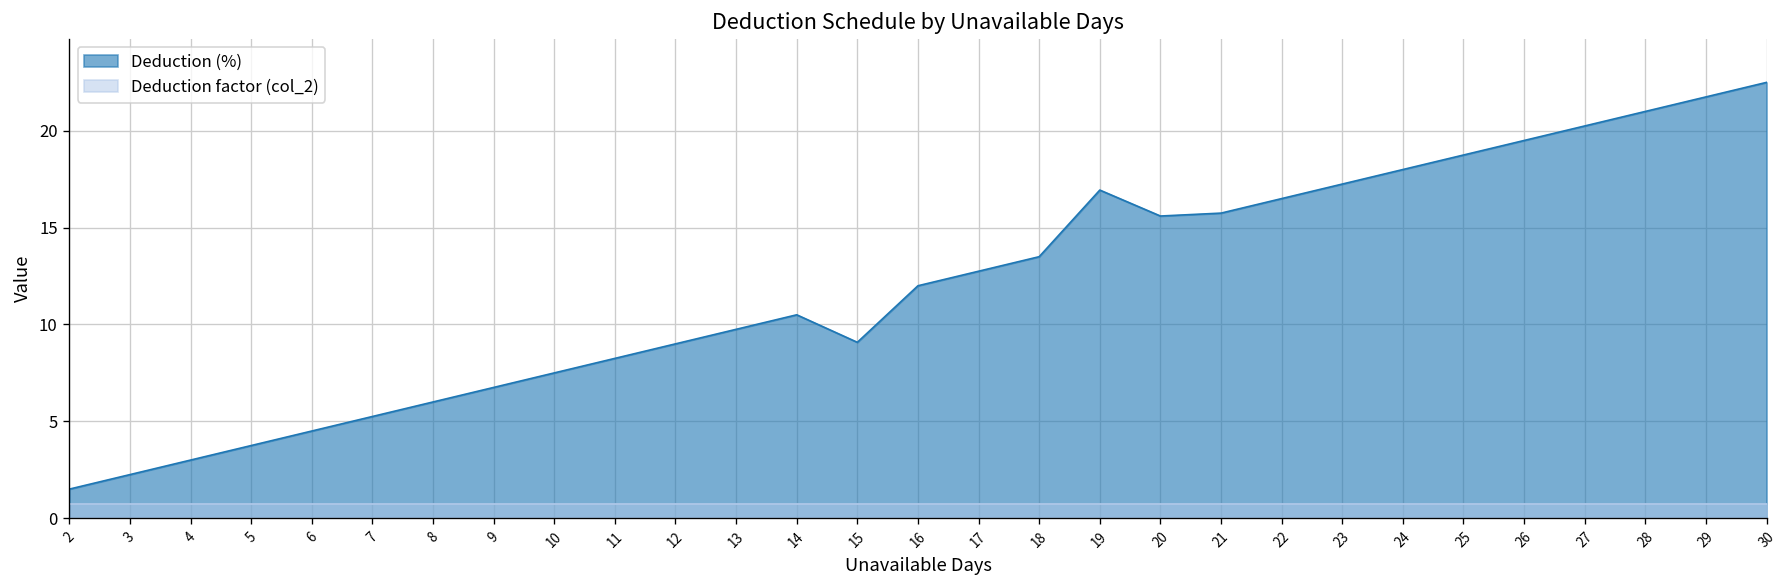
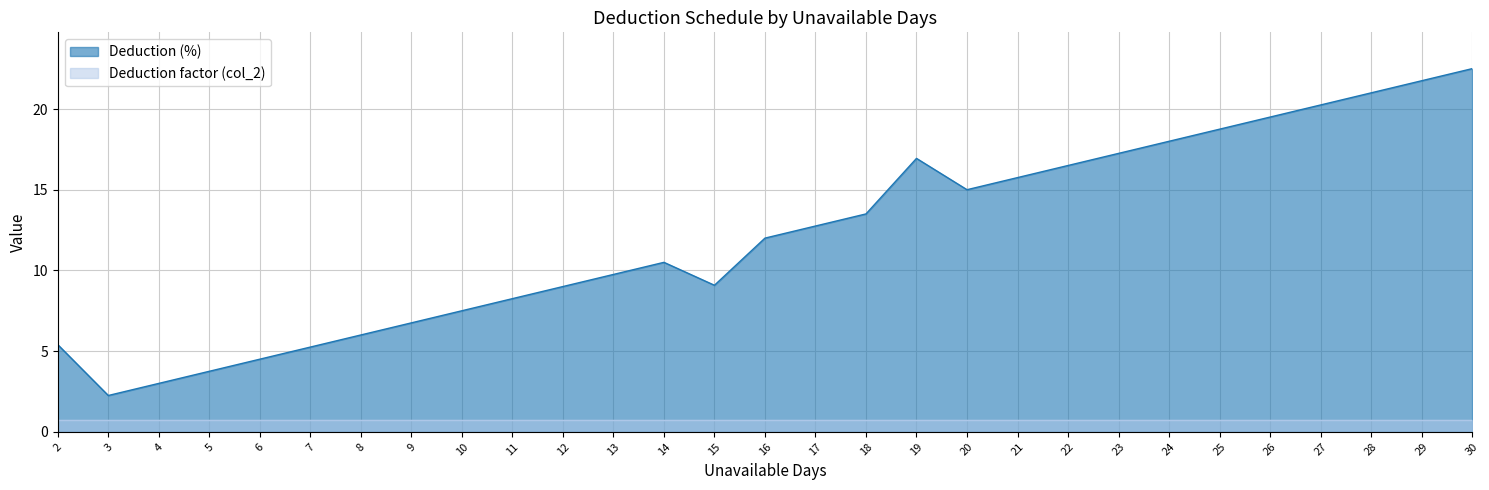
  {
    "Deduction (%)": {
-     "2": 1.5,
+     "2": 5.4,
      "3": 2.3,
      "4": 3.0,
      "5": 3.8,
      "6": 4.5,
      "7": 5.3,
      "8": 6.0,
      "9": 6.8,
      "10": 7.5,
      "11": 8.3,
      "12": 9.0,
      "13": 9.8,
      "14": 10.5,
      "15": 9.1,
      "16": 12.0,
      "17": 12.8,
      "18": 13.5,
      "19": 16.9,
-     "20": 15.6,
+     "20": 15.0,
      "21": 15.8,
      "22": 16.5,
      "23": 17.3,
      "24": 18.0,
      "25": 18.8,
      "26": 19.5,
      "27": 20.3,
      "28": 21.0,
      "29": 21.8,
      "30": 22.5
    },
    "Deduction factor (col_2)": {
      "2": 0.8,
      "3": 0.8,
      "4": 0.8,
      "5": 0.8,
      "6": 0.8,
      "7": 0.8,
      "8": 0.8,
      "9": 0.8,
      "10": 0.8,
      "11": 0.8,
      "12": 0.8,
      "13": 0.8,
      "14": 0.8,
      "15": 0.8,
      "16": 0.8,
      "17": 0.8,
      "18": 0.8,
      "19": 0.8,
      "20": 0.8,
      "21": 0.8,
      "22": 0.8,
      "23": 0.8,
      "24": 0.8,
      "25": 0.8,
      "26": 0.8,
      "27": 0.8,
      "28": 0.8,
      "29": 0.8,
      "30": 0.8
    }
  }
